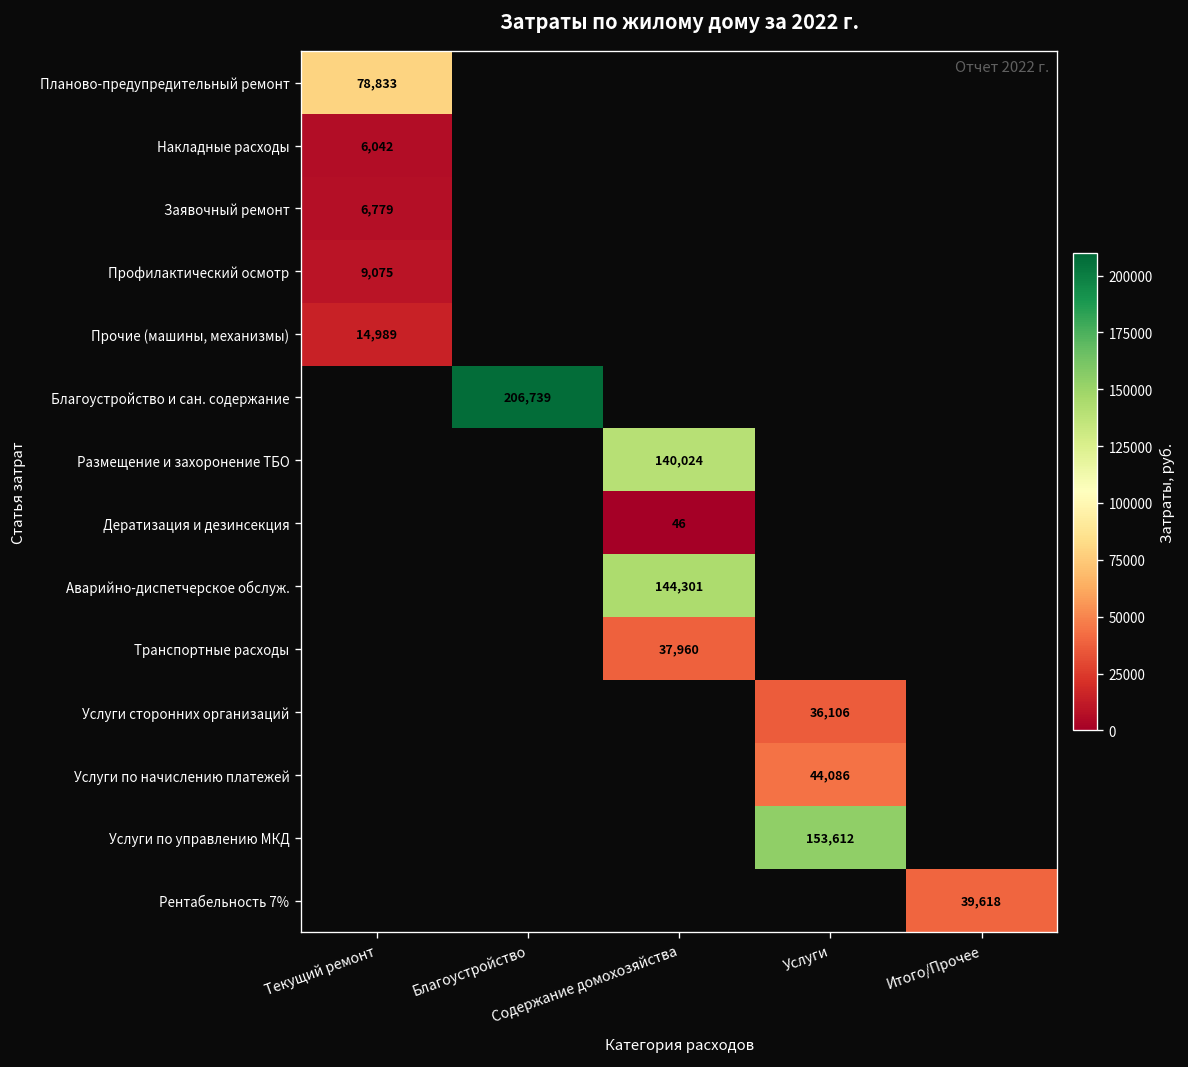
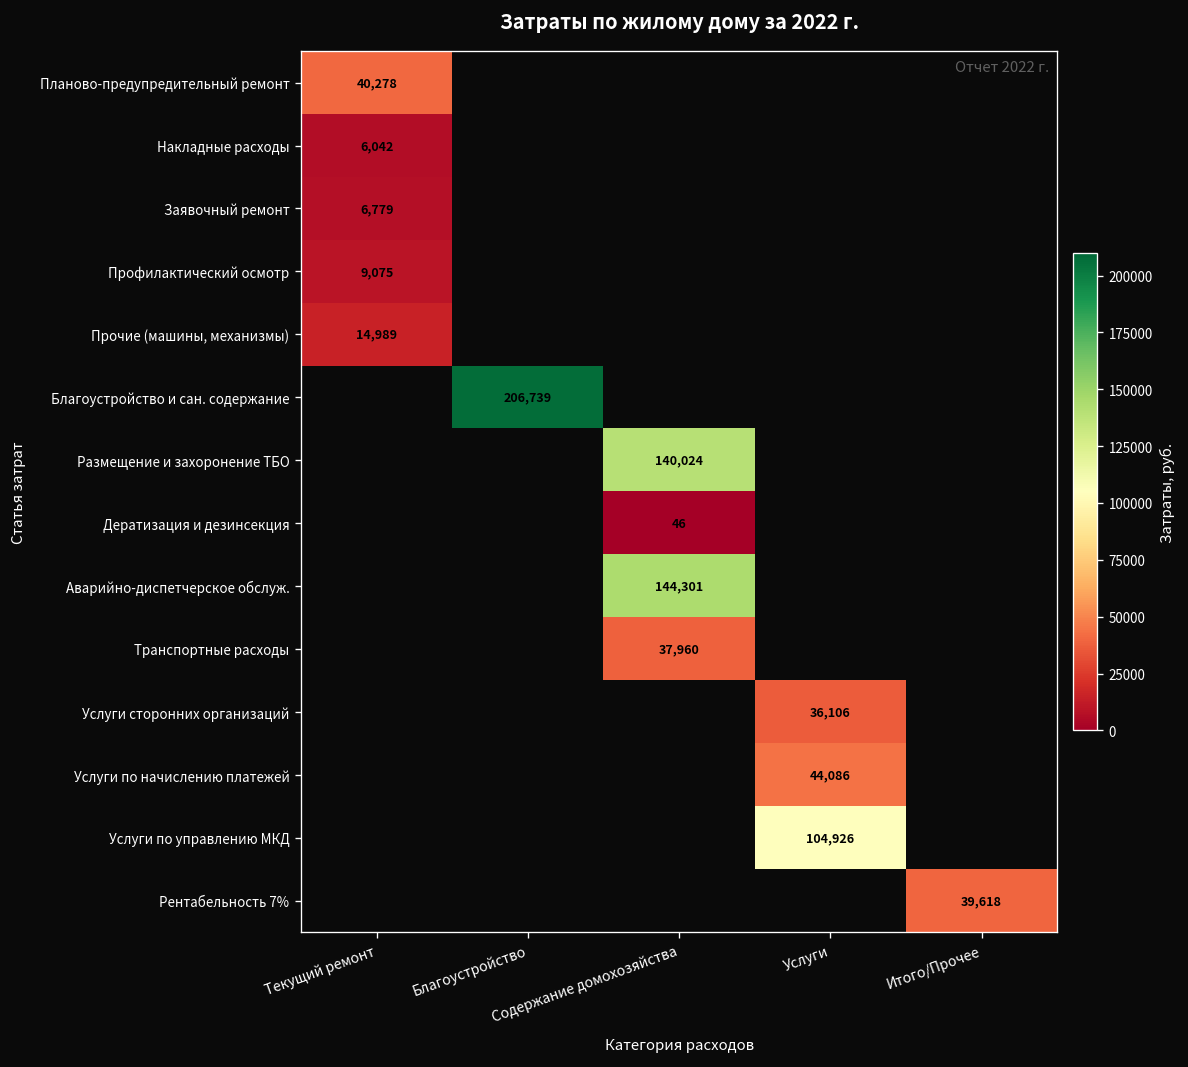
  {
    "Планово-предупредительный ремонт": {
-     "Текущий ремонт": "78,833"
+     "Текущий ремонт": "40,278"
    },
    "Накладные расходы": {
      "Текущий ремонт": "6,042"
    },
    "Заявочный ремонт": {
      "Текущий ремонт": "6,779"
    },
    "Профилактический осмотр": {
      "Текущий ремонт": "9,075"
    },
    "Прочие (машины, механизмы)": {
      "Текущий ремонт": "14,989"
    },
    "Благоустройство и сан. содержание": {
      "Благоустройство": "206,739"
    },
    "Размещение и захоронение ТБО": {
      "Содержание домохозяйства": "140,024"
    },
    "Дератизация и дезинсекция": {
      "Содержание домохозяйства": "46"
    },
    "Аварийно-диспетчерское обслуж.": {
      "Содержание домохозяйства": "144,301"
    },
    "Транспортные расходы": {
      "Содержание домохозяйства": "37,960"
    },
    "Услуги сторонних организаций": {
      "Услуги": "36,106"
    },
    "Услуги по начислению платежей": {
      "Услуги": "44,086"
    },
    "Услуги по управлению МКД": {
-     "Услуги": "153,612"
+     "Услуги": "104,926"
    },
    "Рентабельность 7%": {
      "Итого/Прочее": "39,618"
    }
  }
